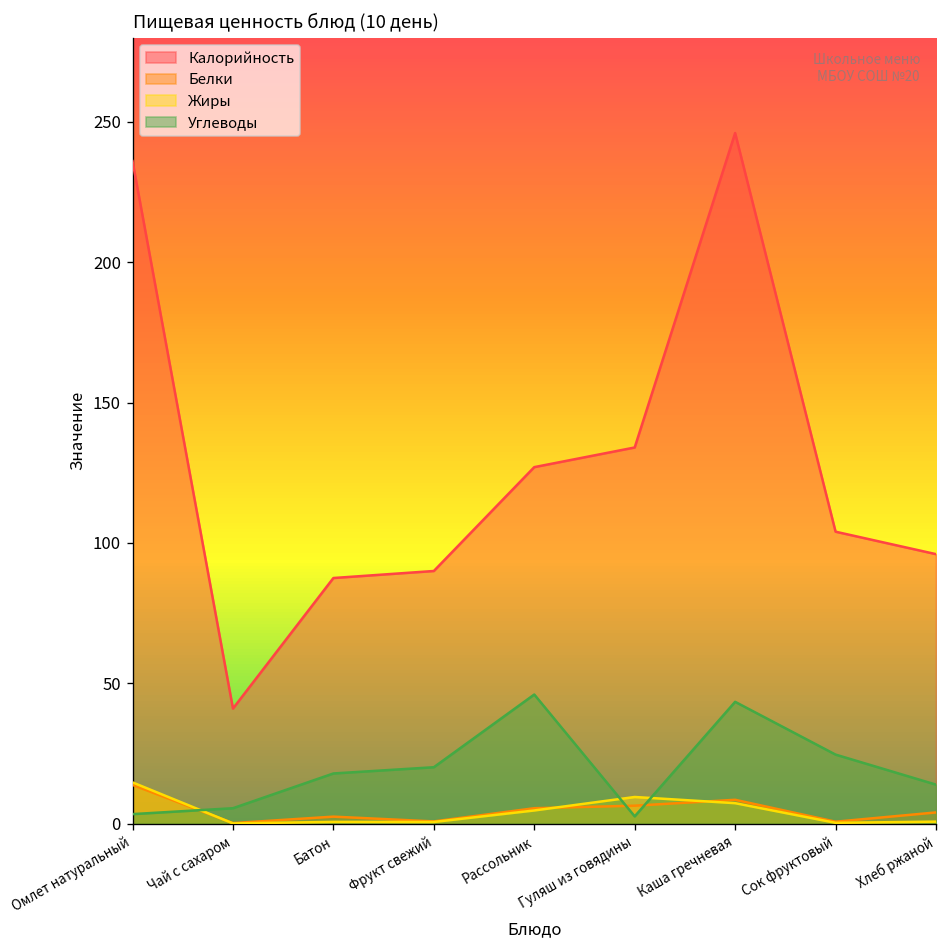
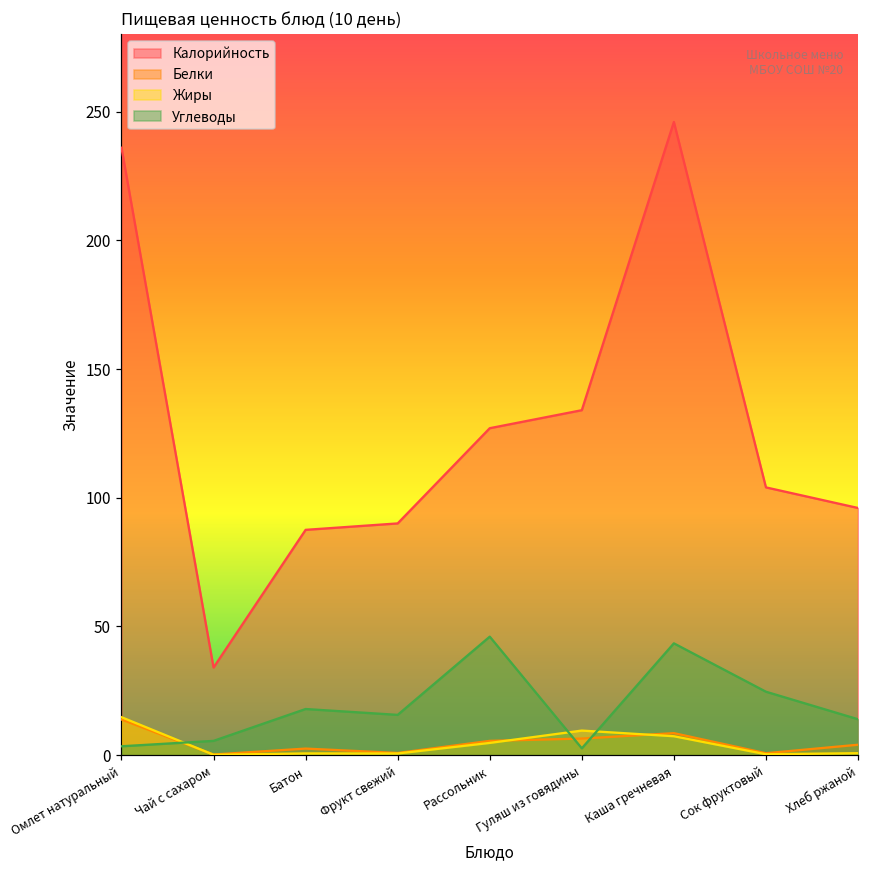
  {
    "Калорийность": {
      "Омлет натуральный": 236,
-     "Чай с сахаром": 41,
+     "Чай с сахаром": 34,
      "Батон": 88,
      "Фрукт свежий": 90,
      "Рассольник": 127,
      "Гуляш из говядины": 134,
      "Каша гречневая": 246,
      "Сок фруктовый": 104,
      "Хлеб ржаной": 96
    },
    "Углеводы": {
      "Омлет натуральный": 3,
      "Чай с сахаром": 6,
      "Батон": 18,
-     "Фрукт свежий": 20,
+     "Фрукт свежий": 16,
      "Рассольник": 46,
      "Гуляш из говядины": 3,
      "Каша гречневая": 43,
      "Сок фруктовый": 25,
      "Хлеб ржаной": 14
    }
  }
